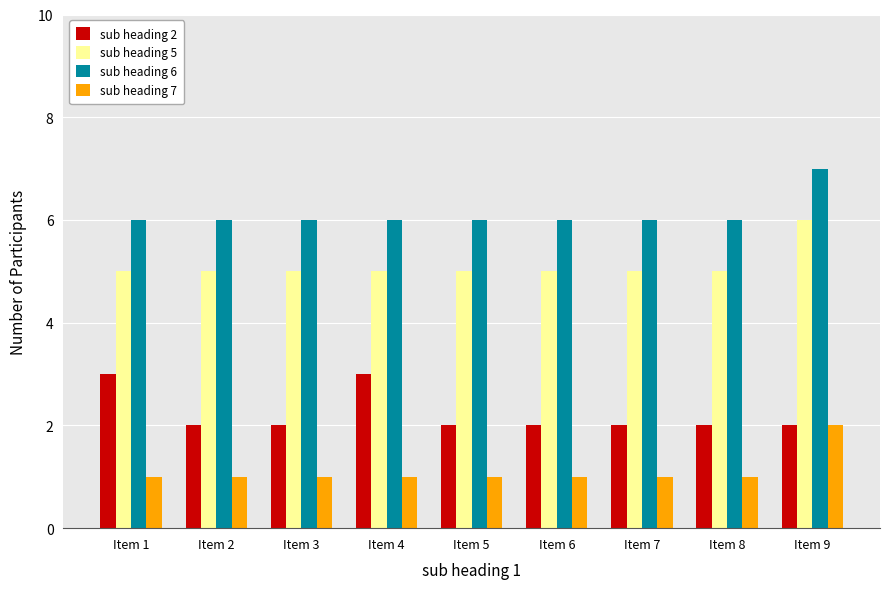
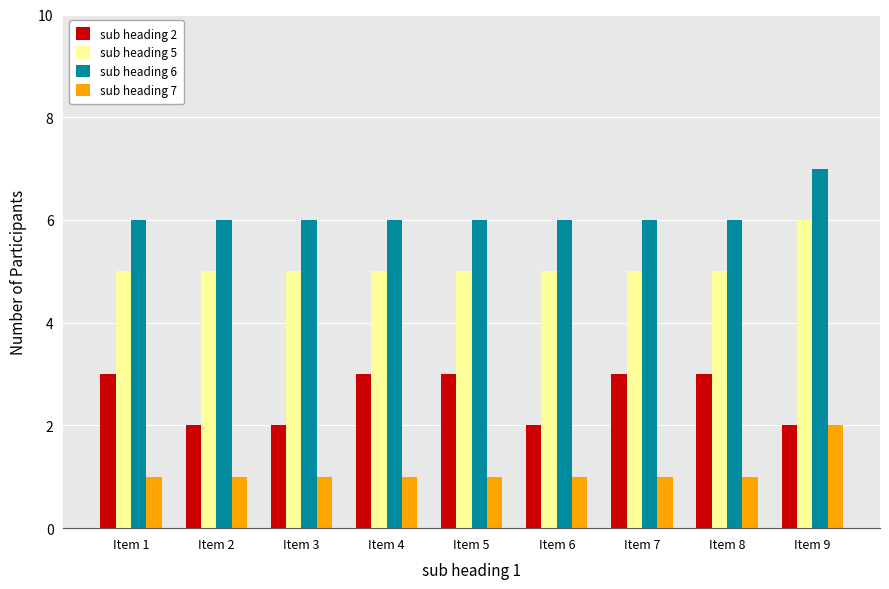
  {
    "sub heading 2": {
      "Item 1": 3,
      "Item 2": 2,
      "Item 3": 2,
      "Item 4": 3,
-     "Item 5": 2,
+     "Item 5": 3,
      "Item 6": 2,
-     "Item 7": 2,
-     "Item 8": 2,
+     "Item 7": 3,
+     "Item 8": 3,
      "Item 9": 2
    },
    "sub heading 5": {
      "Item 1": 5,
      "Item 2": 5,
      "Item 3": 5,
      "Item 4": 5,
      "Item 5": 5,
      "Item 6": 5,
      "Item 7": 5,
      "Item 8": 5,
      "Item 9": 6
    },
    "sub heading 6": {
      "Item 1": 6,
      "Item 2": 6,
      "Item 3": 6,
      "Item 4": 6,
      "Item 5": 6,
      "Item 6": 6,
      "Item 7": 6,
      "Item 8": 6,
      "Item 9": 7
    },
    "sub heading 7": {
      "Item 1": 1,
      "Item 2": 1,
      "Item 3": 1,
      "Item 4": 1,
      "Item 5": 1,
      "Item 6": 1,
      "Item 7": 1,
      "Item 8": 1,
      "Item 9": 2
    }
  }
